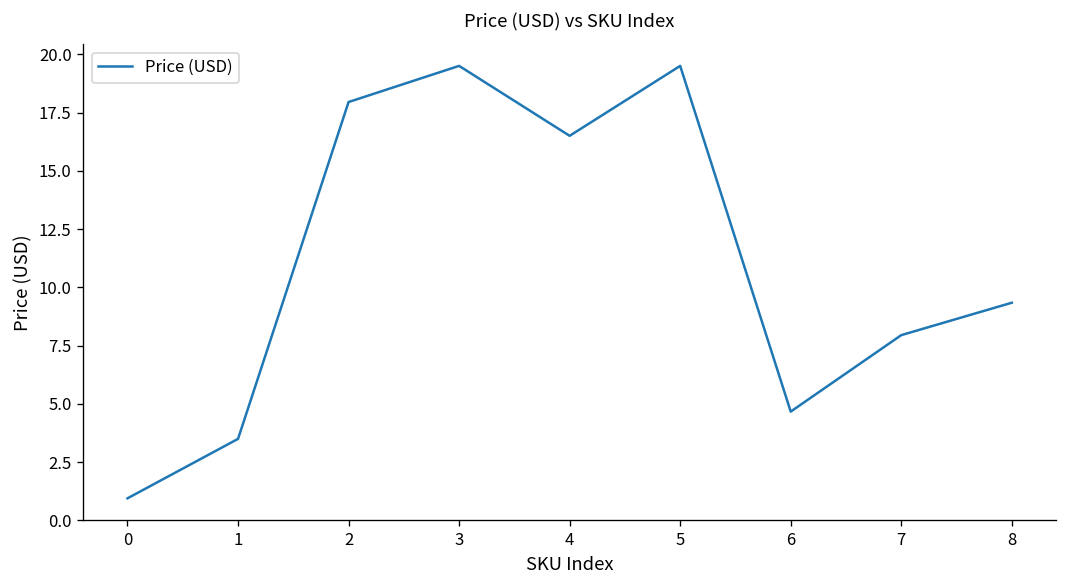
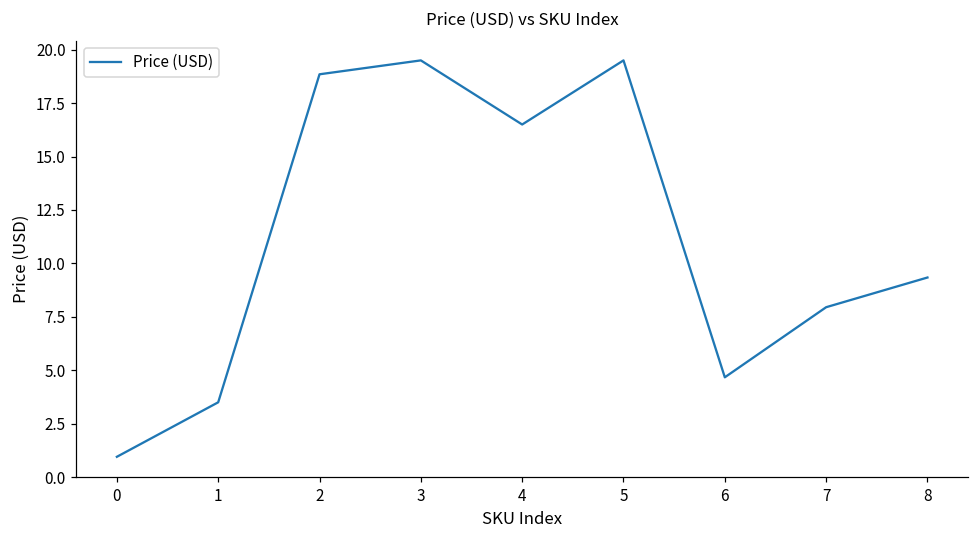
  {
    "0": 1.0,
    "1": 3.5,
-   "2": 18.0,
+   "2": 18.9,
    "3": 19.5,
    "4": 16.5,
    "5": 19.5,
    "6": 4.7,
    "7": 8.0,
    "8": 9.3
  }
